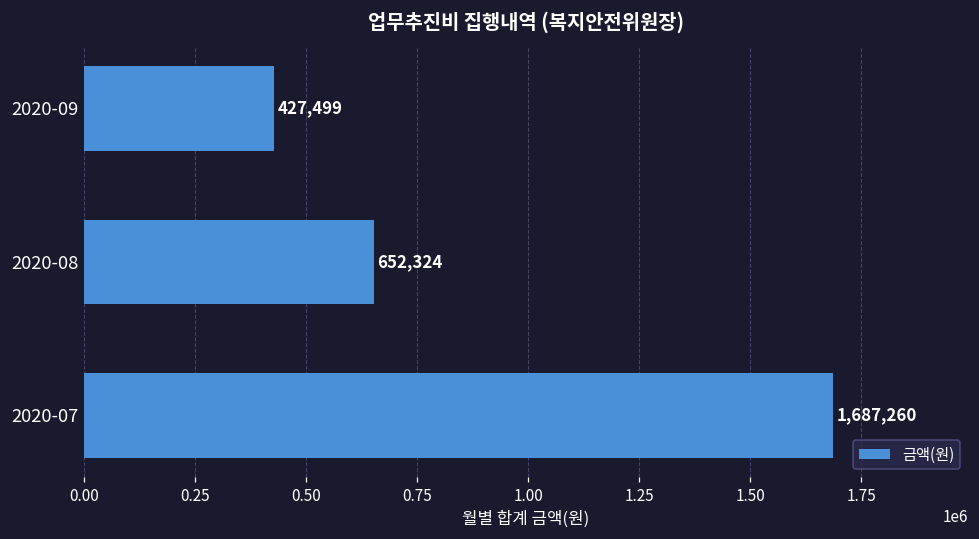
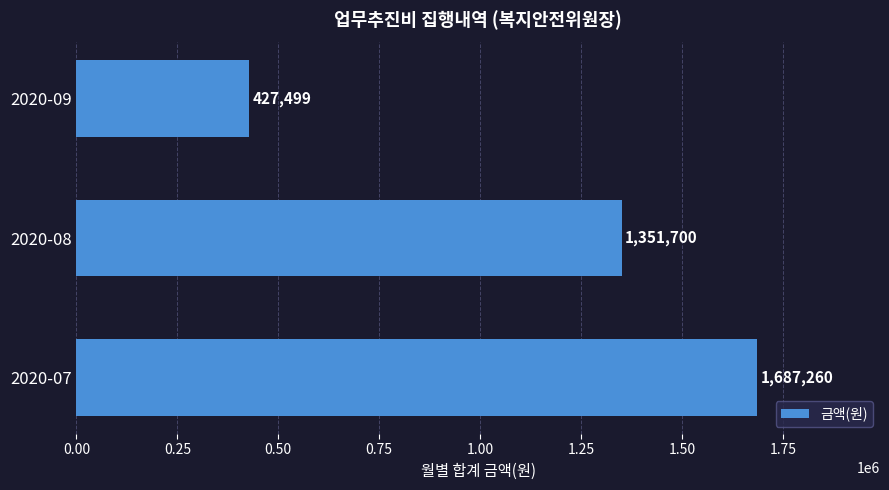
  {
    "2020-09": "427,499",
-   "2020-08": "652,324",
+   "2020-08": "1,351,700",
    "2020-07": "1,687,260"
  }
